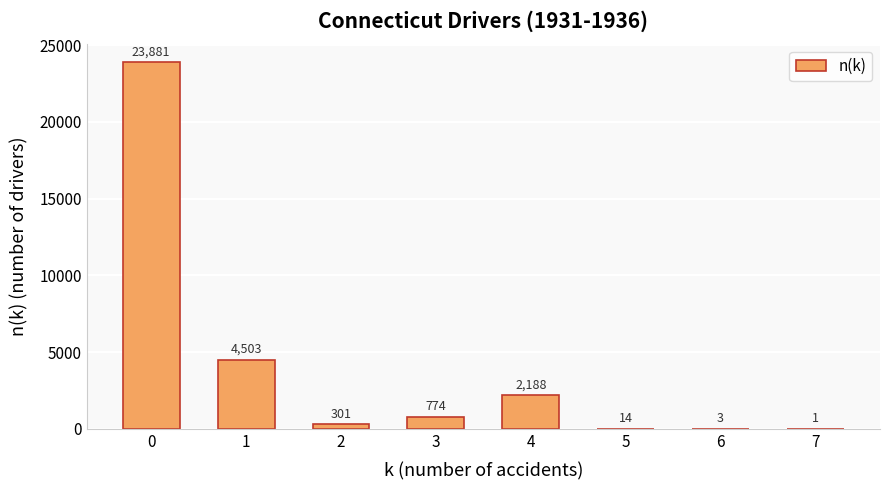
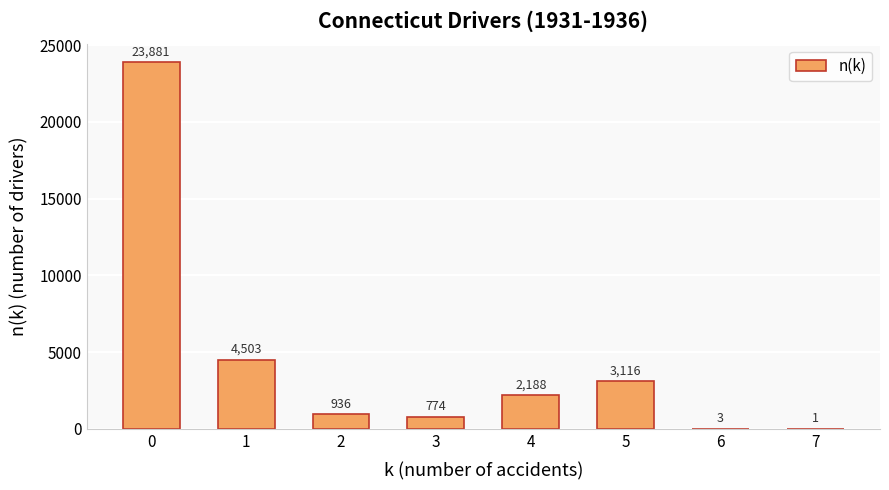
  {
    "0": "23,881",
    "1": "4,503",
-   "2": "301",
+   "2": "936",
    "3": "774",
    "4": "2,188",
-   "5": "14",
+   "5": "3,116",
    "6": "3",
    "7": "1"
  }
